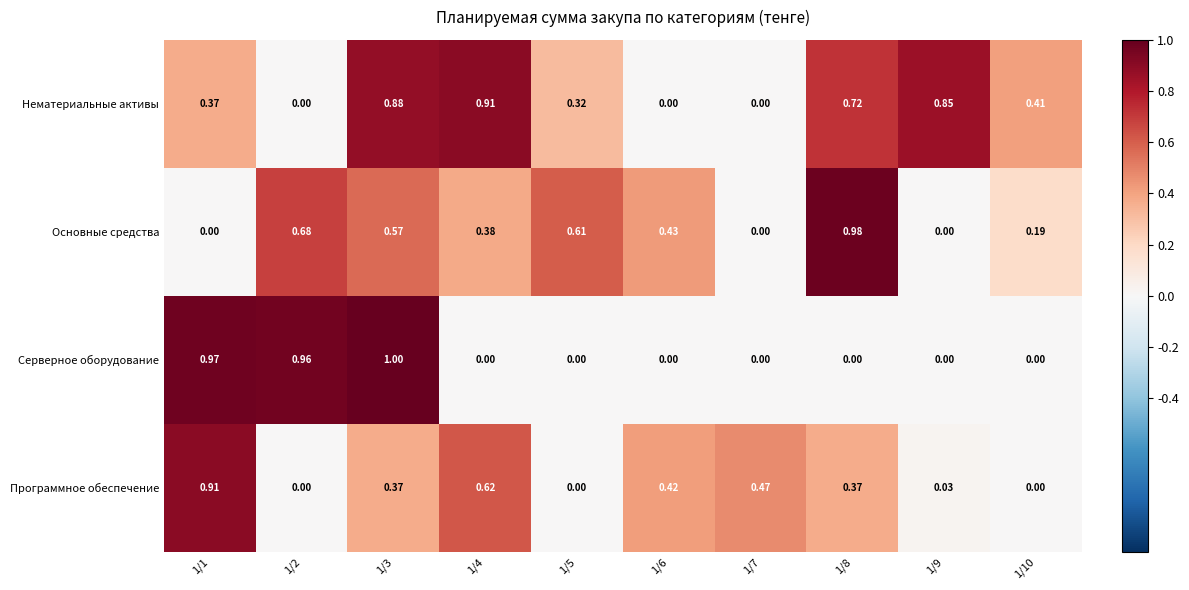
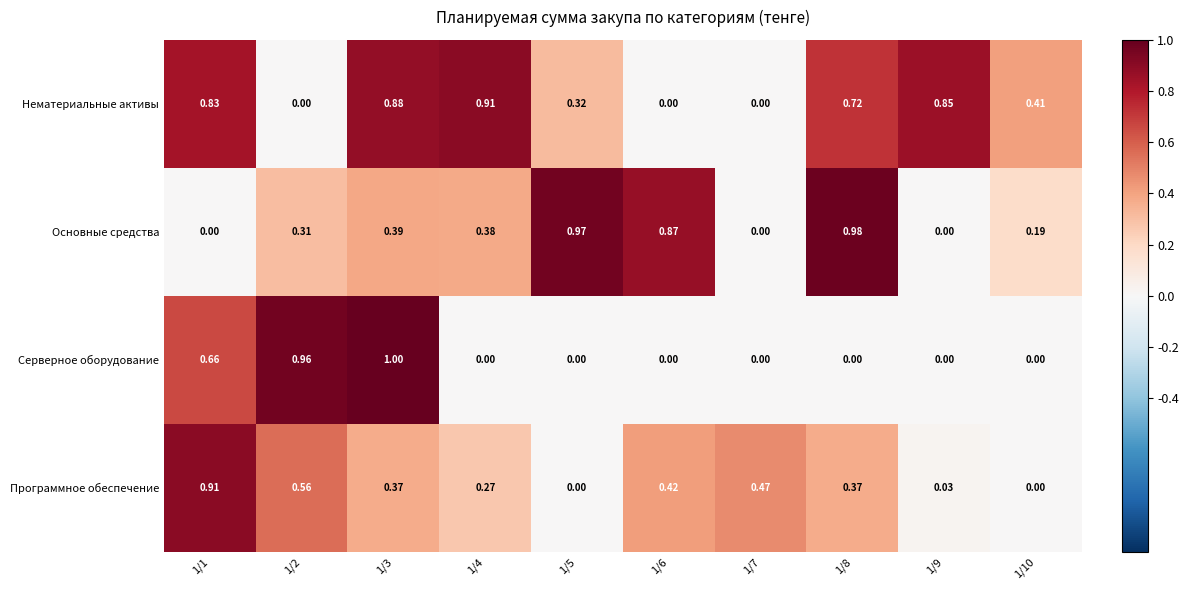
  {
    "Нематериальные активы": {
-     "1/1": 0.37,
+     "1/1": 0.83,
      "1/2": 0.00,
      "1/3": 0.88,
      "1/4": 0.91,
      "1/5": 0.32,
      "1/6": 0.00,
      "1/7": 0.00,
      "1/8": 0.72,
      "1/9": 0.85,
      "1/10": 0.41
    },
    "Основные средства": {
      "1/1": 0.00,
-     "1/2": 0.68,
-     "1/3": 0.57,
+     "1/2": 0.31,
+     "1/3": 0.39,
      "1/4": 0.38,
-     "1/5": 0.61,
-     "1/6": 0.43,
+     "1/5": 0.97,
+     "1/6": 0.87,
      "1/7": 0.00,
      "1/8": 0.98,
      "1/9": 0.00,
      "1/10": 0.19
    },
    "Серверное оборудование": {
-     "1/1": 0.97,
+     "1/1": 0.66,
      "1/2": 0.96,
      "1/3": 1.00,
      "1/4": 0.00,
      "1/5": 0.00,
      "1/6": 0.00,
      "1/7": 0.00,
      "1/8": 0.00,
      "1/9": 0.00,
      "1/10": 0.00
    },
    "Программное обеспечение": {
      "1/1": 0.91,
-     "1/2": 0.00,
+     "1/2": 0.56,
      "1/3": 0.37,
-     "1/4": 0.62,
+     "1/4": 0.27,
      "1/5": 0.00,
      "1/6": 0.42,
      "1/7": 0.47,
      "1/8": 0.37,
      "1/9": 0.03,
      "1/10": 0.00
    }
  }
